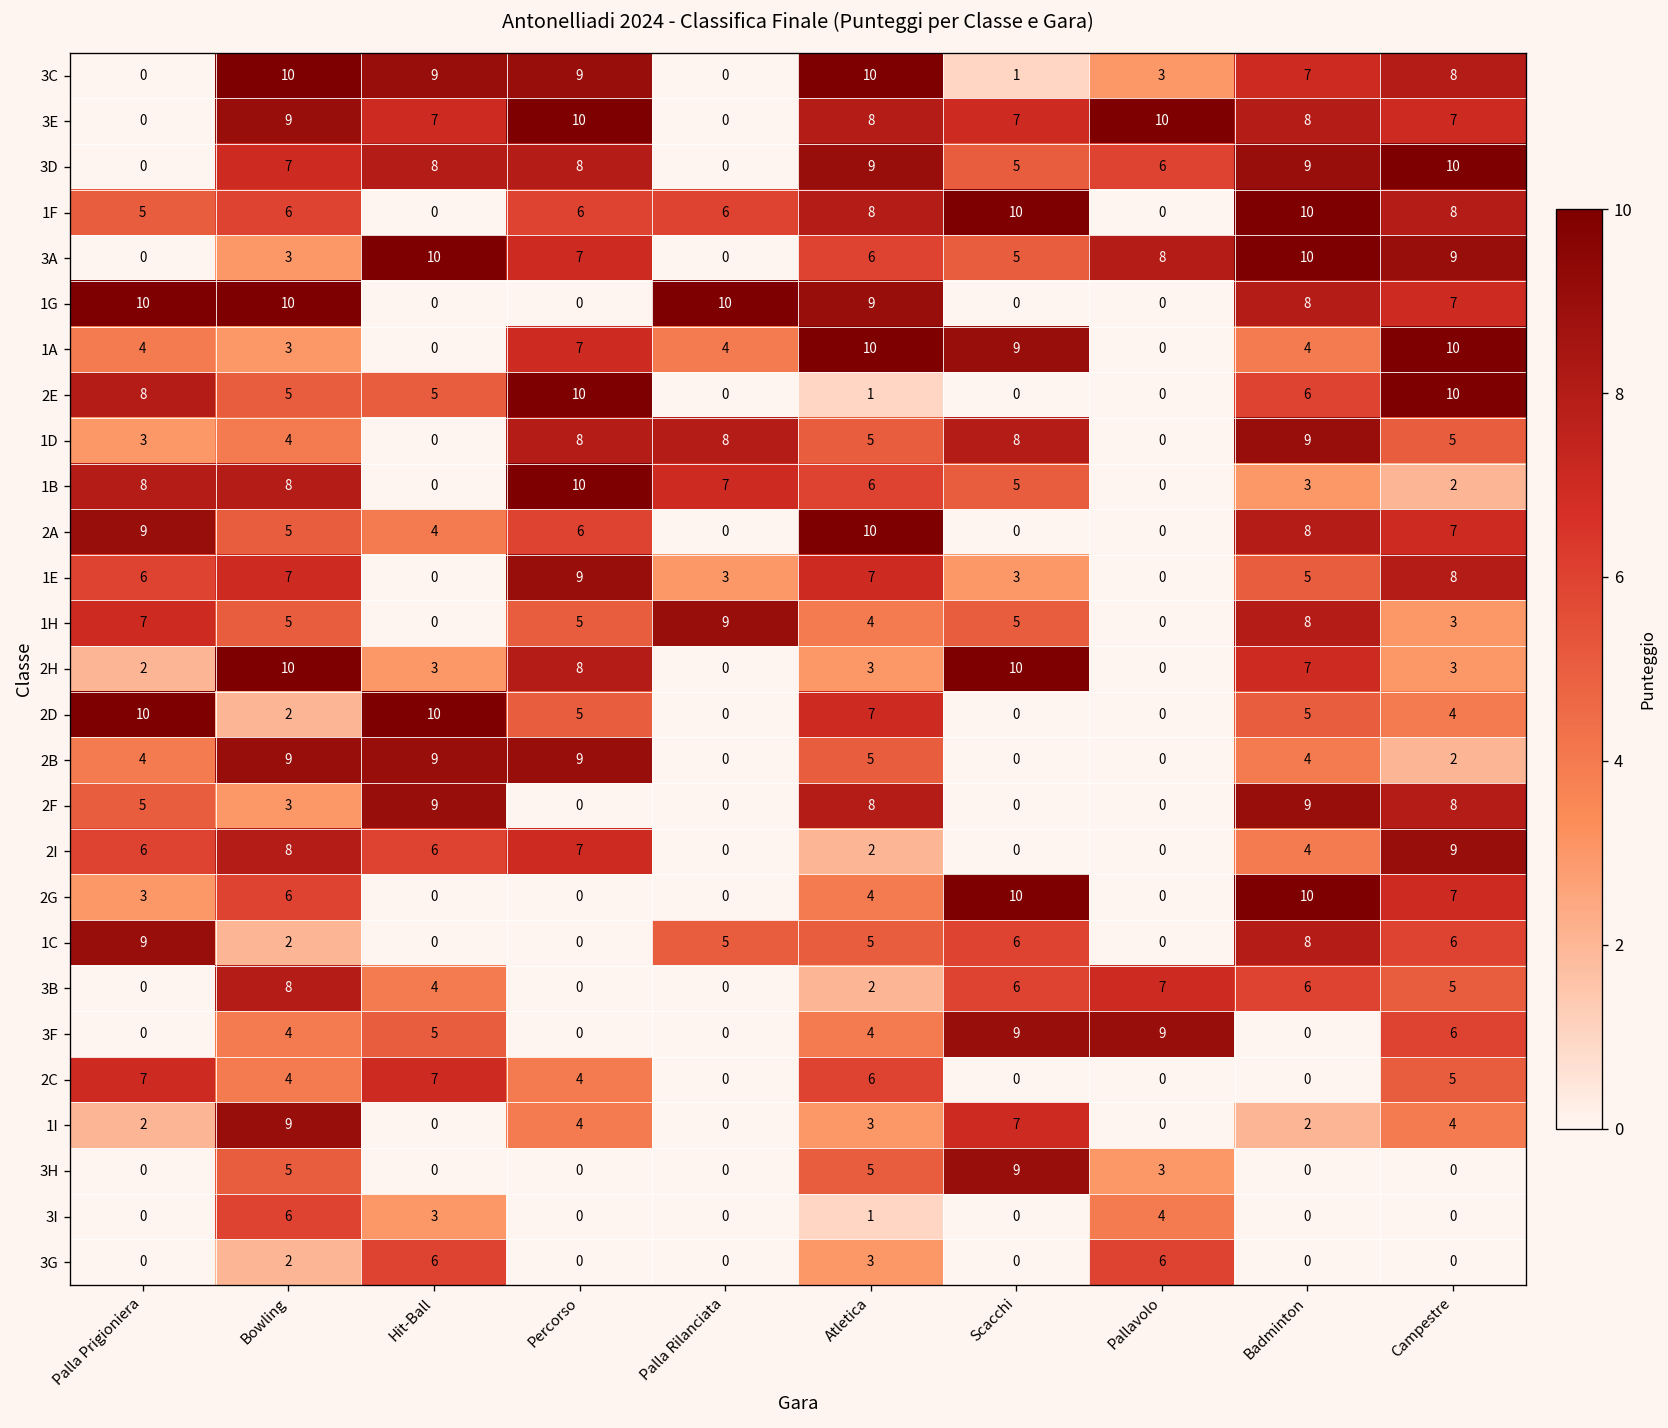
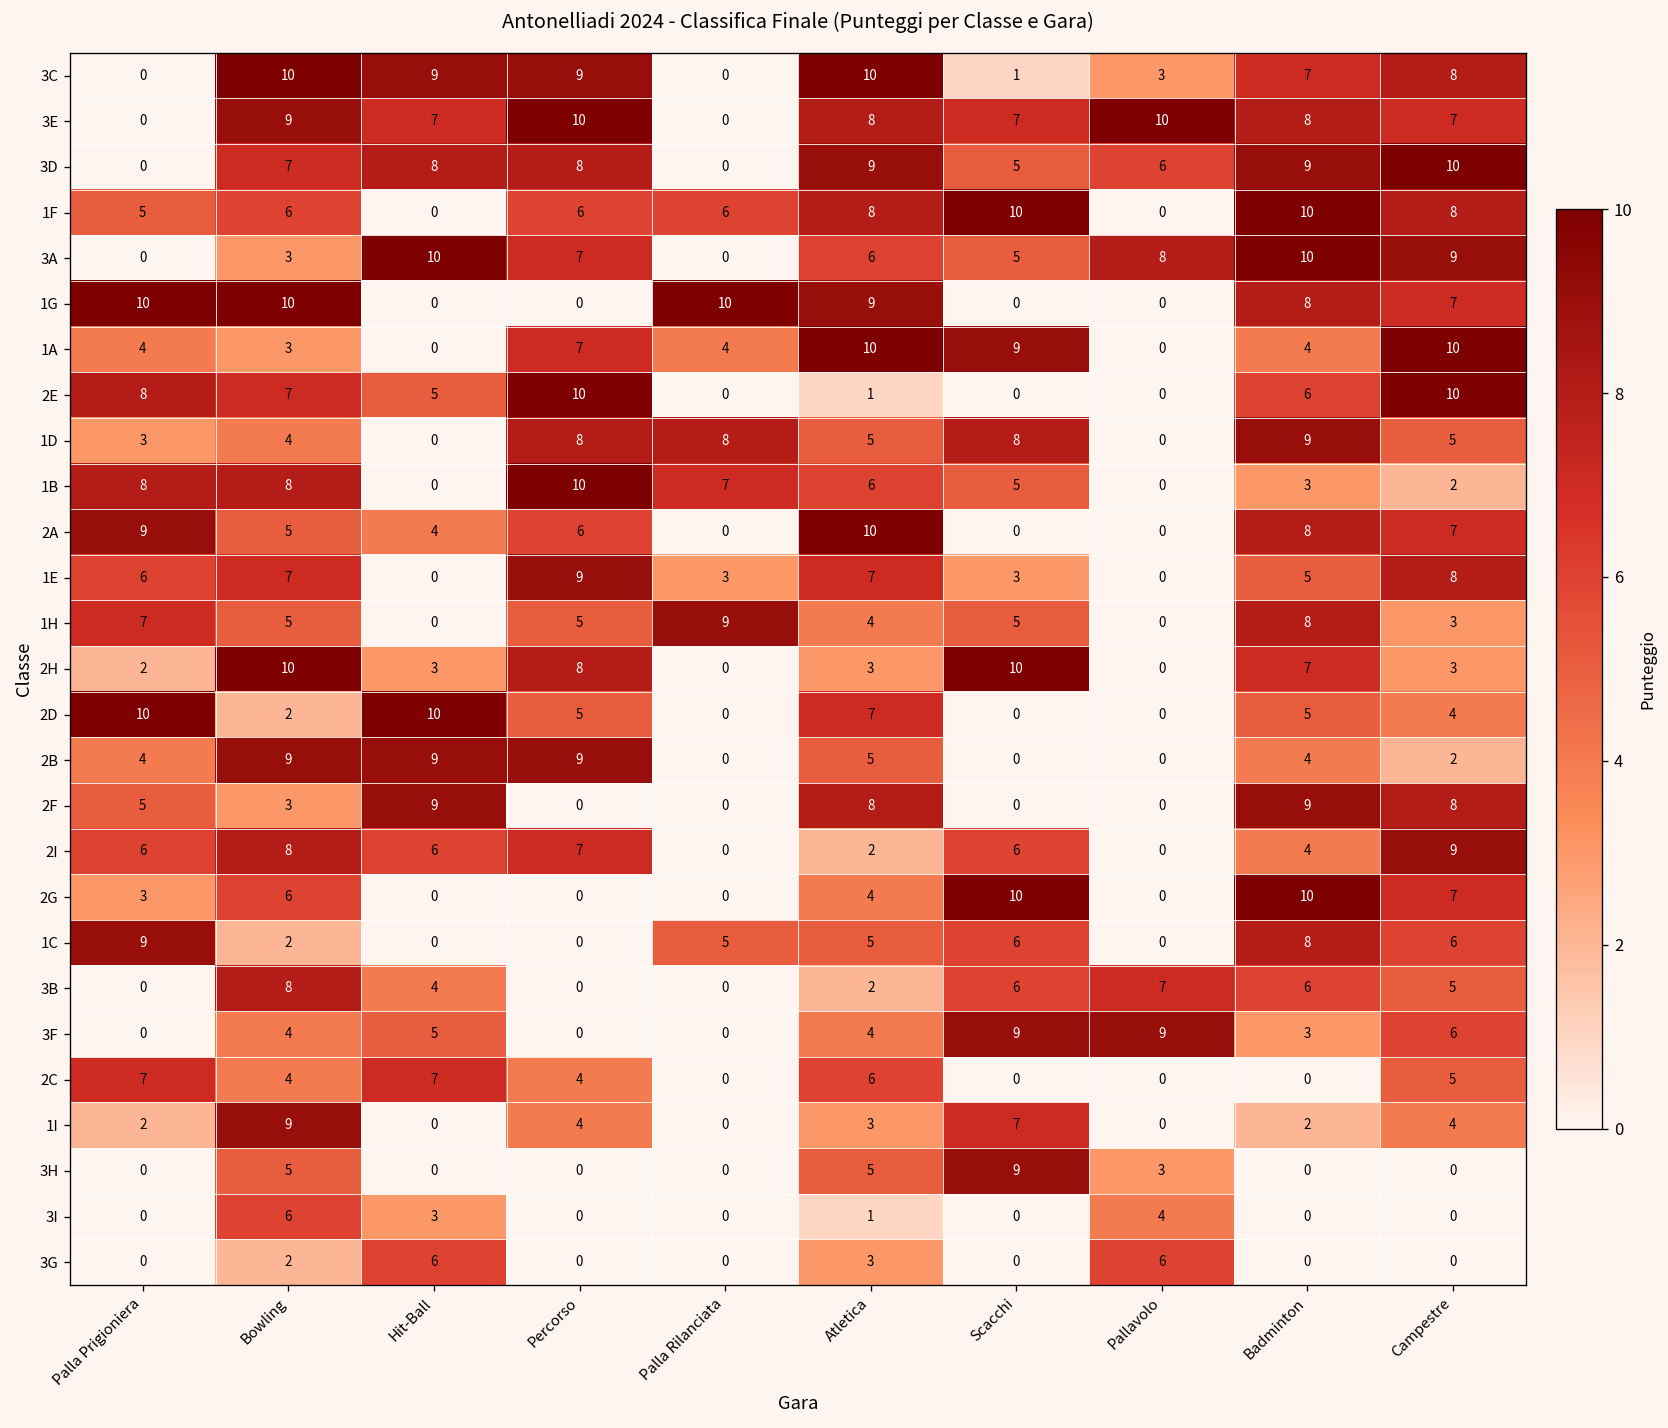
  {
    "2E": {
      "Palla Prigioniera": 8,
-     "Bowling": 5,
+     "Bowling": 7,
      "Hit-Ball": 5,
      "Percorso": 10,
      "Palla Rilanciata": 0,
      "Atletica": 1,
      "Scacchi": 0,
      "Pallavolo": 0,
      "Badminton": 6,
      "Campestre": 10
    },
    "2I": {
      "Palla Prigioniera": 6,
      "Bowling": 8,
      "Hit-Ball": 6,
      "Percorso": 7,
      "Palla Rilanciata": 0,
      "Atletica": 2,
-     "Scacchi": 0,
+     "Scacchi": 6,
      "Pallavolo": 0,
      "Badminton": 4,
      "Campestre": 9
    },
    "3F": {
      "Palla Prigioniera": 0,
      "Bowling": 4,
      "Hit-Ball": 5,
      "Percorso": 0,
      "Palla Rilanciata": 0,
      "Atletica": 4,
      "Scacchi": 9,
      "Pallavolo": 9,
-     "Badminton": 0,
+     "Badminton": 3,
      "Campestre": 6
    }
  }
